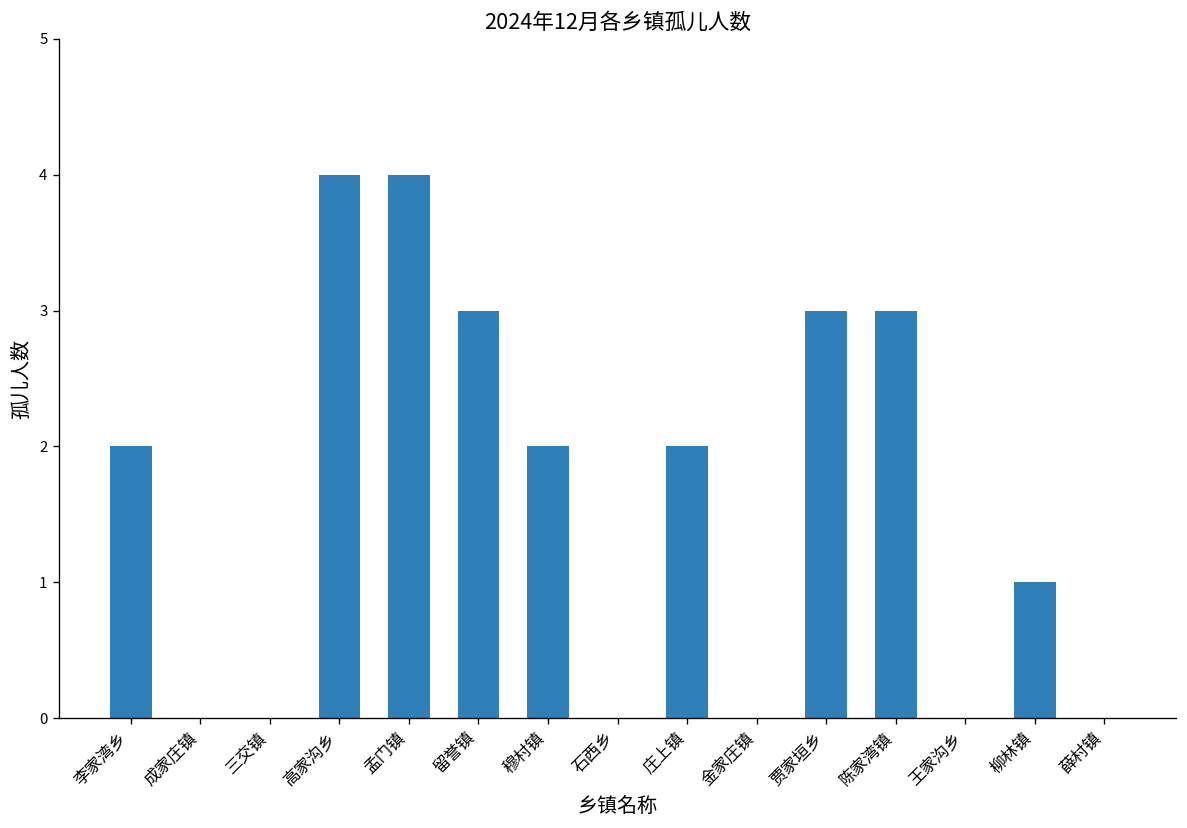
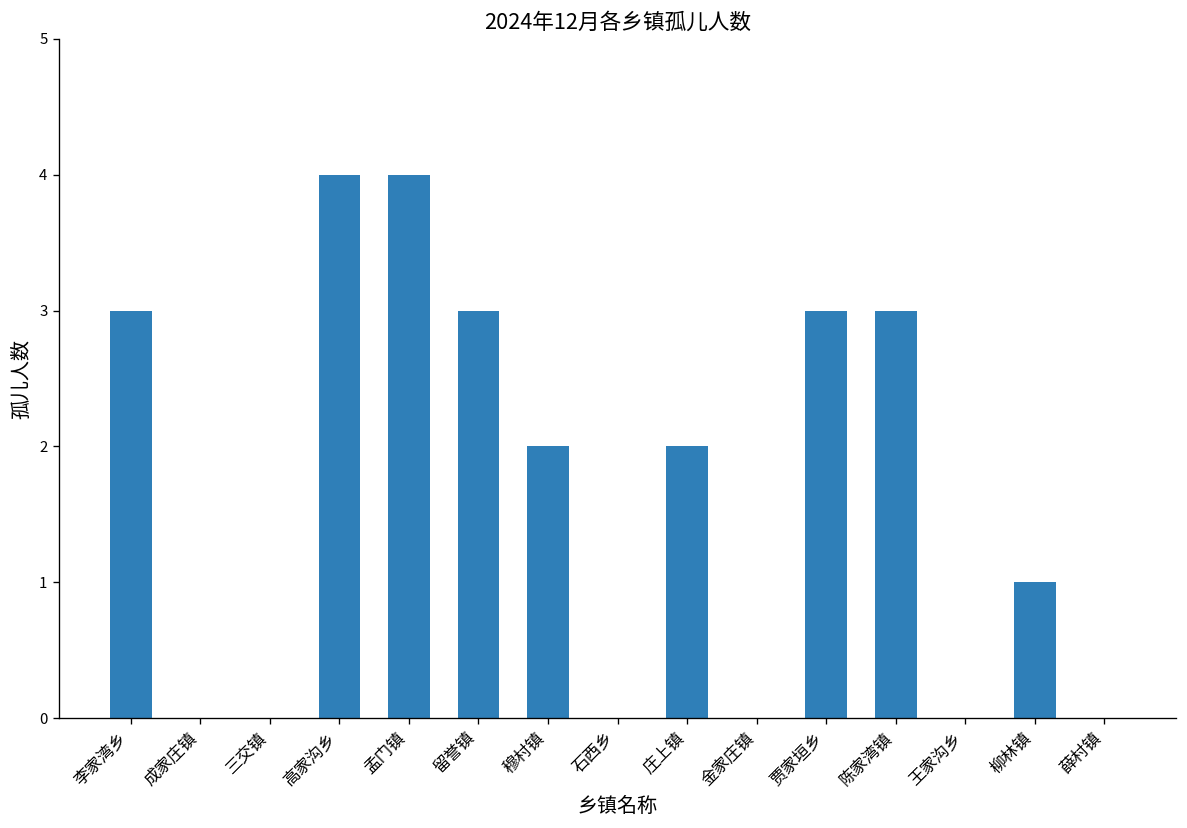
  {
-   "李家湾乡": 2,
+   "李家湾乡": 3,
    "成家庄镇": 0,
    "三交镇": 0,
    "高家沟乡": 4,
    "孟门镇": 4,
    "留誉镇": 3,
    "穆村镇": 2,
    "石西乡": 0,
    "庄上镇": 2,
    "金家庄镇": 0,
    "贾家垣乡": 3,
    "陈家湾镇": 3,
    "王家沟乡": 0,
    "柳林镇": 1,
    "薛村镇": 0
  }
